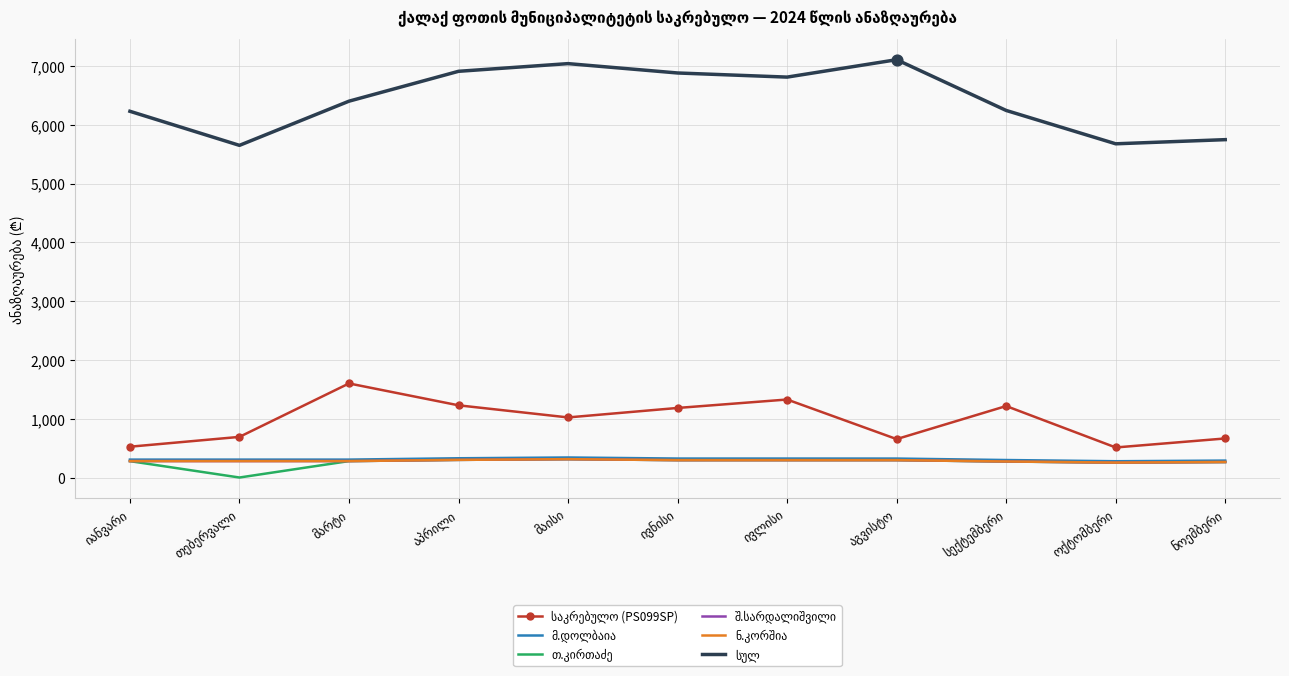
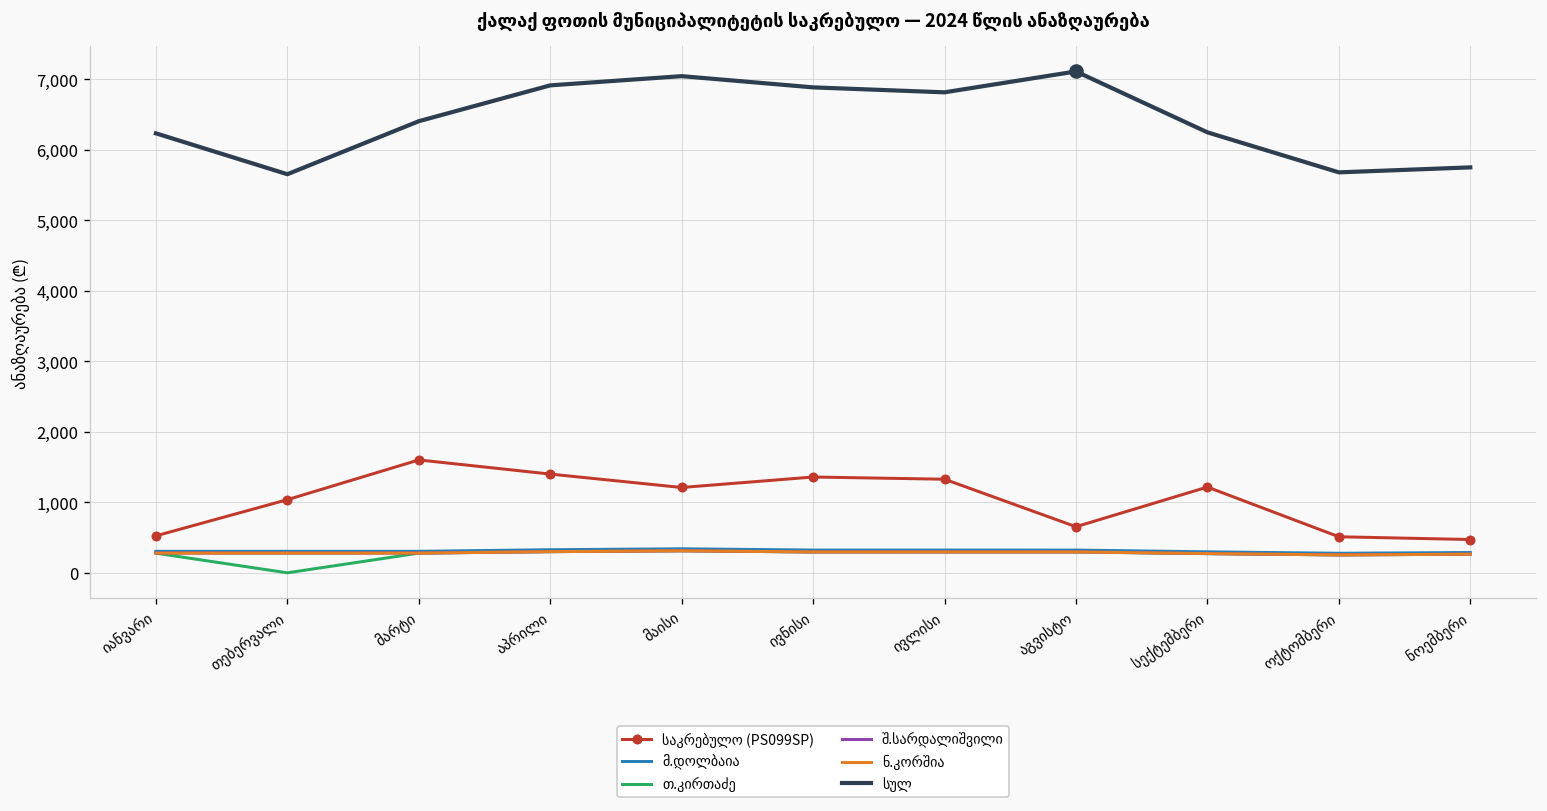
  {
    "საკრებულო (PS099SP)": {
      "იანვარი": "500",
-     "თებერვალი": "700",
+     "თებერვალი": "1,000",
      "მარტი": "1,600",
-     "აპრილი": "1,200",
-     "მაისი": "1,000",
-     "ივნისი": "1,200",
+     "აპრილი": "1,400",
+     "მაისი": "1,200",
+     "ივნისი": "1,400",
      "ივლისი": "1,300",
      "აგვისტო": "700",
      "სექტემბერი": "1,200",
      "ოქტომბერი": "500",
-     "ნოემბერი": "700"
+     "ნოემბერი": "500"
    },
    "თ.კირთაძე": {
      "თებერვალი": "0"
    }
  }
